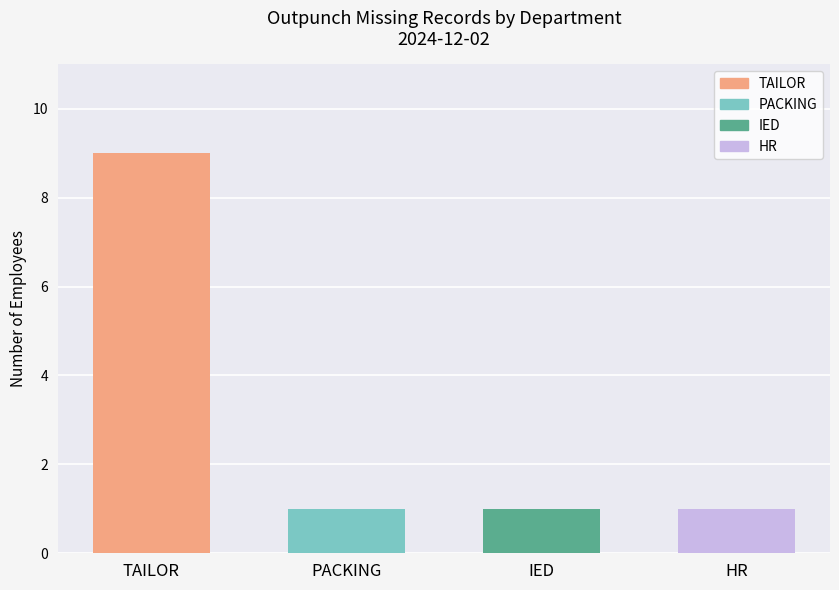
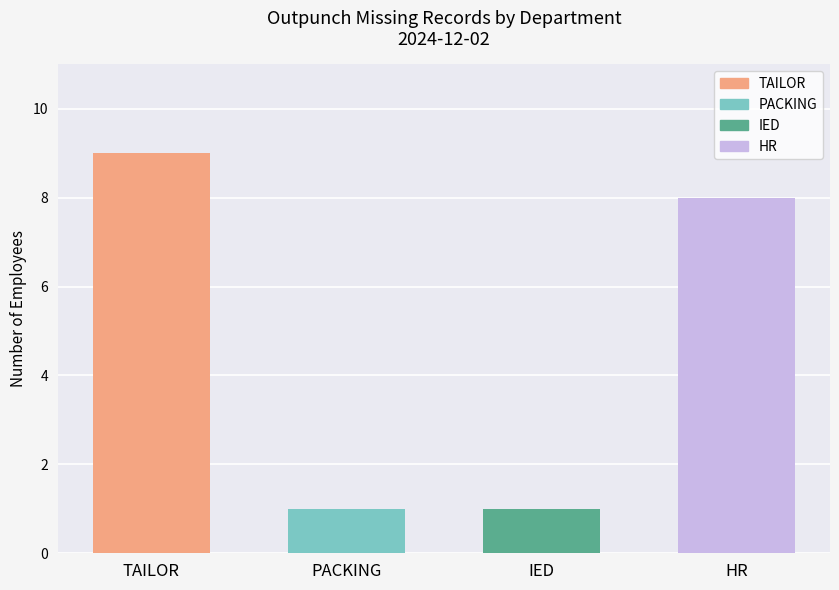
  {
    "TAILOR": 9,
    "PACKING": 1,
    "IED": 1,
-   "HR": 1
+   "HR": 8
  }
